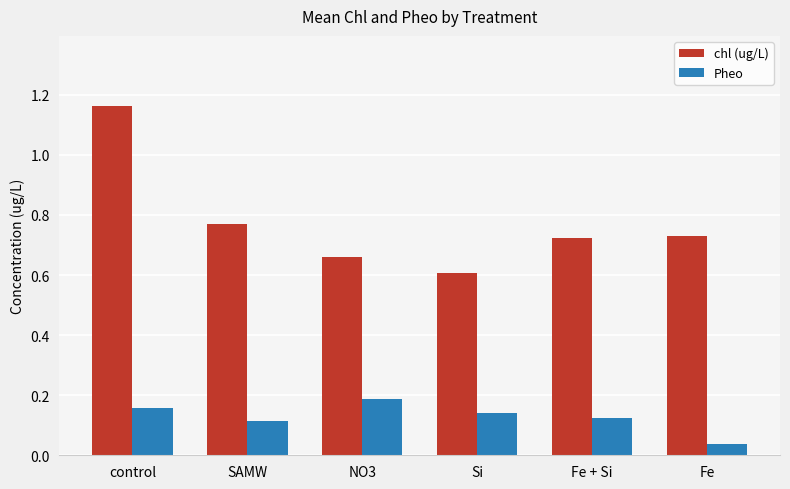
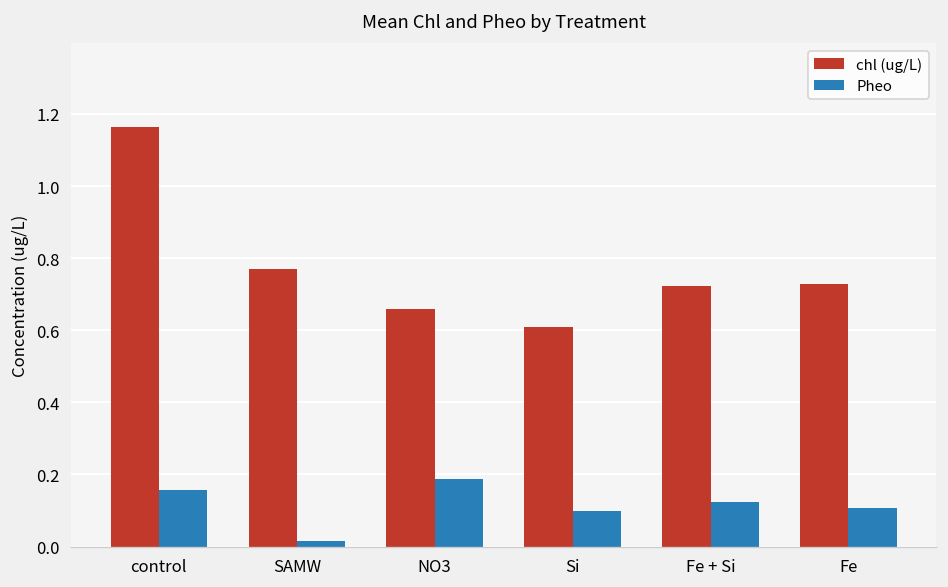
  {
    "chl (ug/L)": {
      "control": 1.16,
      "SAMW": 0.77,
      "NO3": 0.66,
      "Si": 0.61,
      "Fe + Si": 0.72,
      "Fe": 0.73
    },
    "Pheo": {
      "control": 0.16,
-     "SAMW": 0.11,
+     "SAMW": 0.02,
      "NO3": 0.19,
-     "Si": 0.14,
+     "Si": 0.10,
      "Fe + Si": 0.12,
-     "Fe": 0.04
+     "Fe": 0.11
    }
  }
